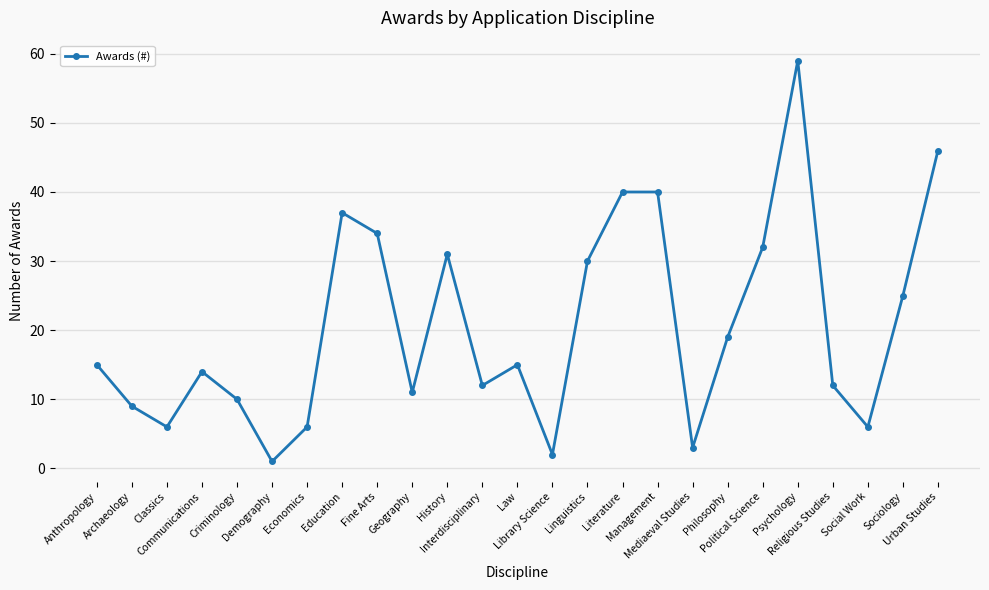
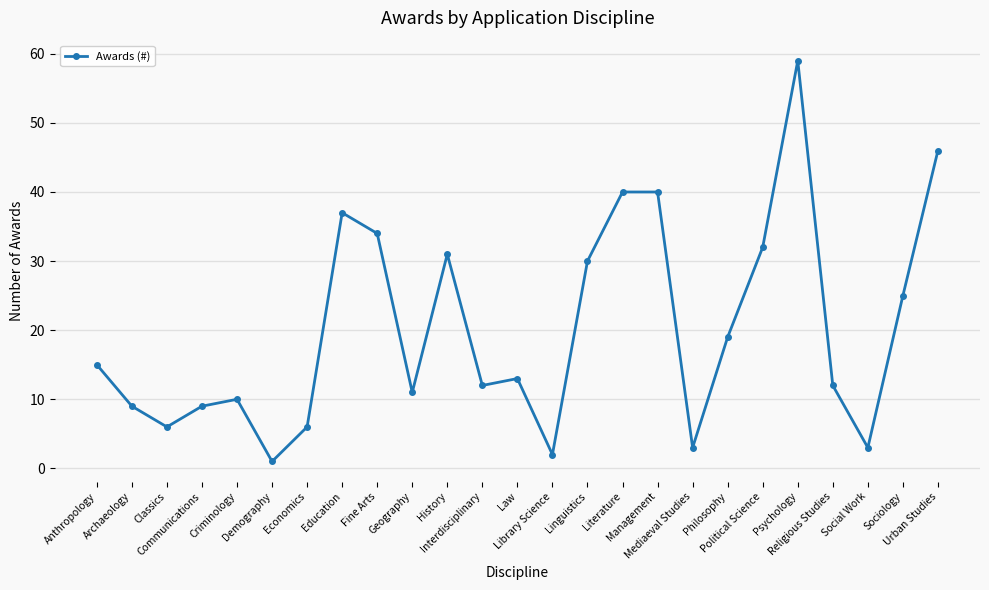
  {
    "Anthropology": 15,
    "Archaeology": 9,
    "Classics": 6,
-   "Communications": 14,
+   "Communications": 9,
    "Criminology": 10,
    "Demography": 1,
    "Economics": 6,
    "Education": 37,
    "Fine Arts": 34,
    "Geography": 11,
    "History": 31,
    "Interdisciplinary": 12,
-   "Law": 15,
+   "Law": 13,
    "Library Science": 2,
    "Linguistics": 30,
    "Literature": 40,
    "Management": 40,
    "Mediaeval Studies": 3,
    "Philosophy": 19,
    "Political Science": 32,
    "Psychology": 59,
    "Religious Studies": 12,
-   "Social Work": 6,
+   "Social Work": 3,
    "Sociology": 25,
    "Urban Studies": 46
  }
